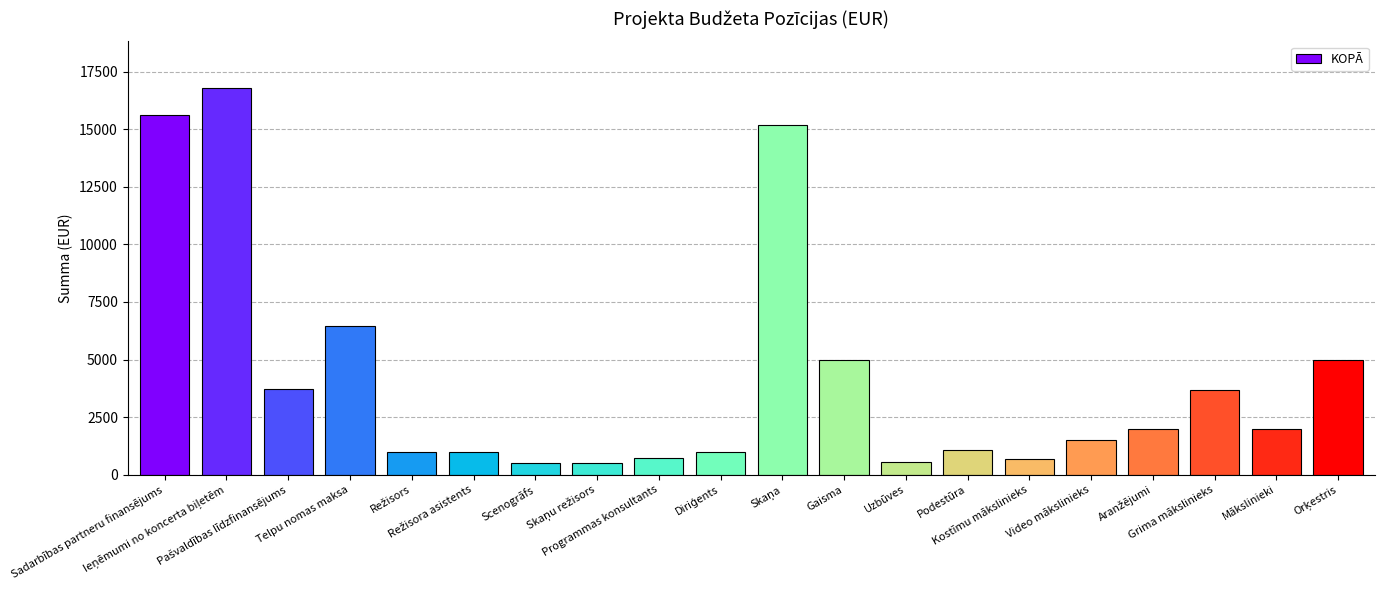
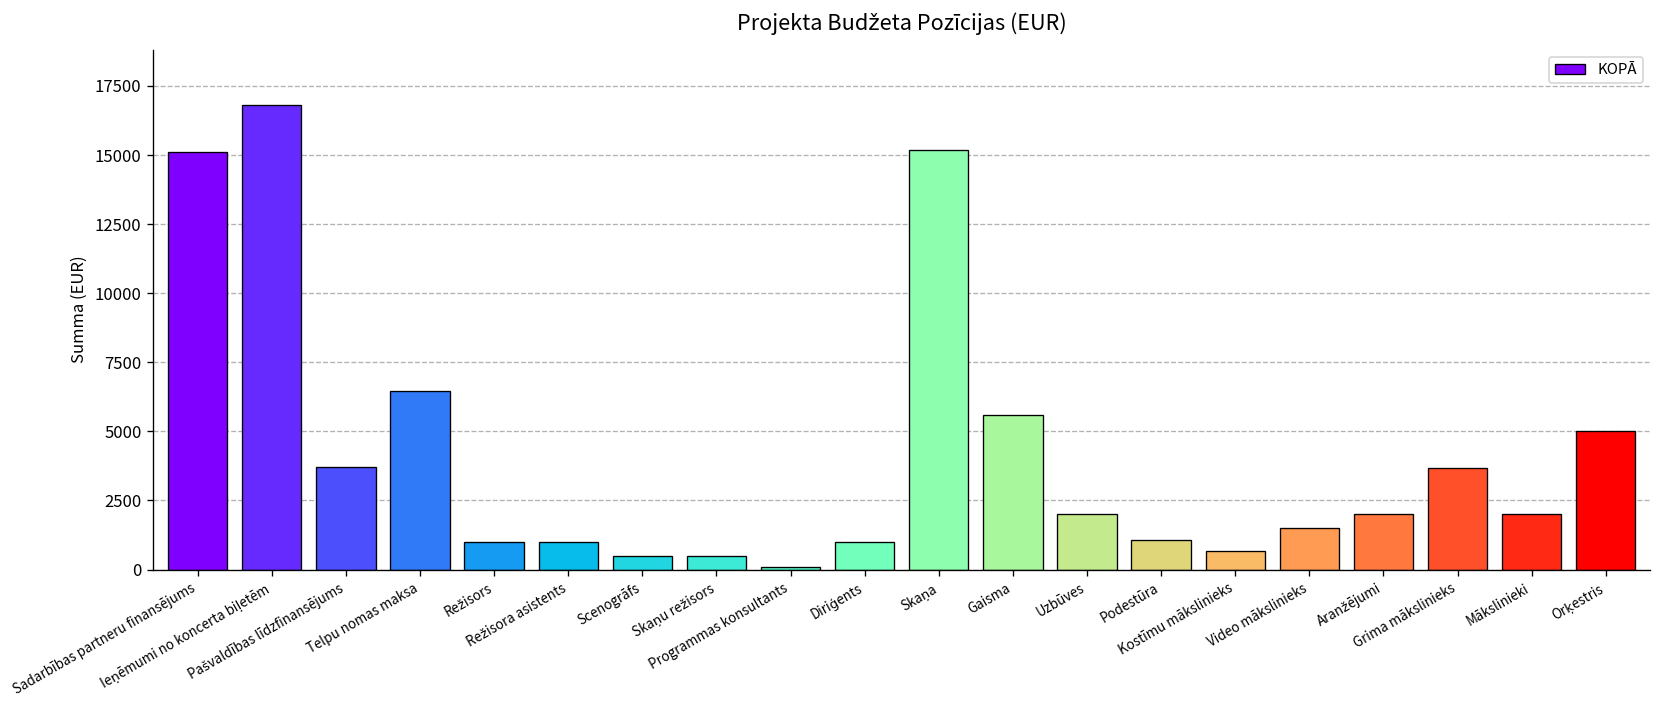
  {
-   "Sadarbības partneru finansējums": 15600,
+   "Sadarbības partneru finansējums": 15100,
    "Ieņēmumi no koncerta biļetēm": 16800,
    "Pašvaldības līdzfinansējums": 3700,
    "Telpu nomas maksa": 6500,
    "Režisors": 1000,
    "Režisora asistents": 1000,
    "Scenogrāfs": 500,
    "Skaņu režisors": 500,
-   "Programmas konsultants": 700,
+   "Programmas konsultants": 100,
    "Diriģents": 1000,
    "Skaņa": 15200,
-   "Gaisma": 5000,
-   "Uzbūves": 600,
+   "Gaisma": 5600,
+   "Uzbūves": 2000,
    "Podestūra": 1100,
    "Kostīmu mākslinieks": 700,
    "Video mākslinieks": 1500,
    "Aranžējumi": 2000,
    "Grima mākslinieks": 3700,
    "Mākslinieki": 2000,
    "Orķestris": 5000
  }
